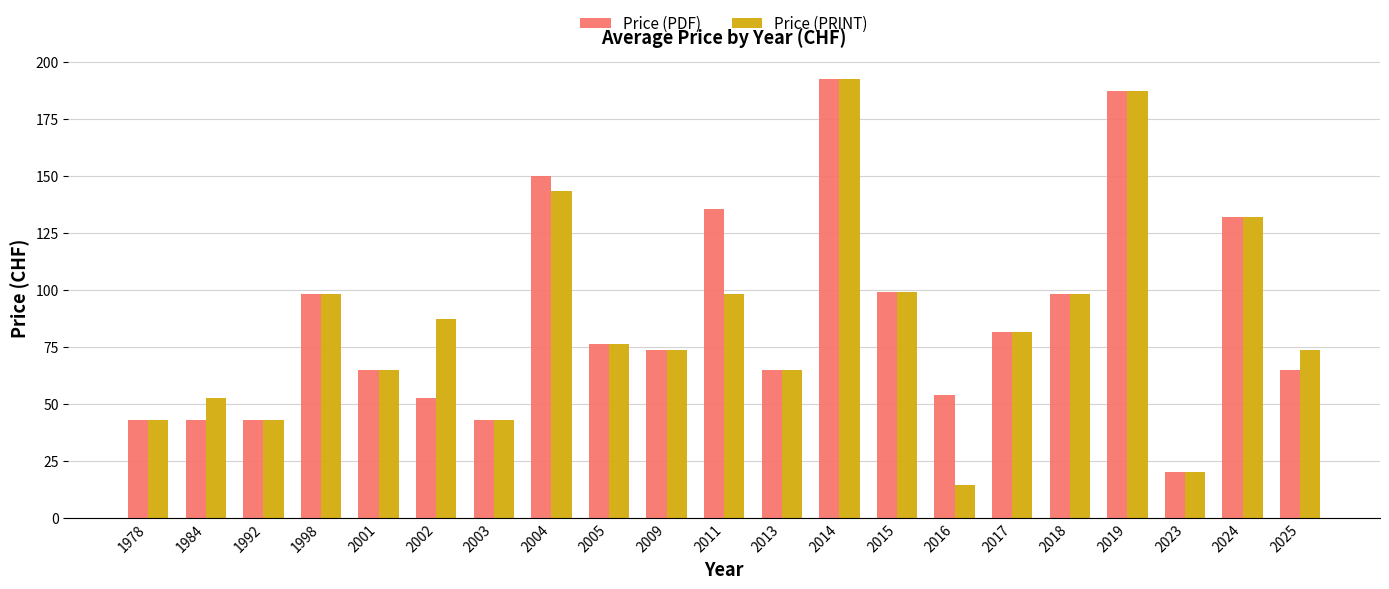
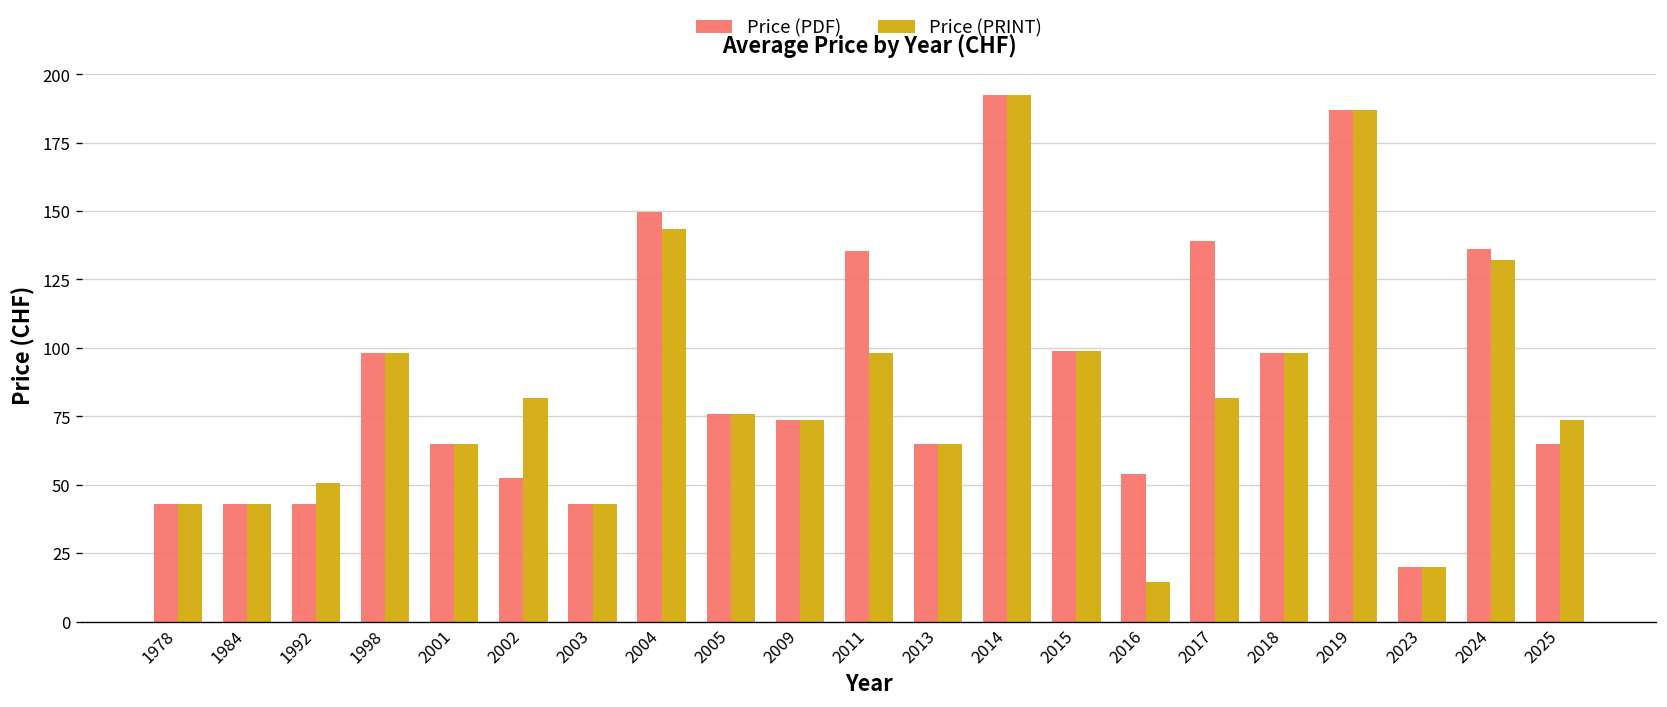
  {
    "Price (PDF)": {
      "1978": 43,
      "1984": 43,
      "1992": 43,
      "1998": 98,
      "2001": 65,
      "2002": 53,
      "2003": 43,
      "2004": 150,
      "2005": 76,
      "2009": 74,
      "2011": 136,
      "2013": 65,
      "2014": 193,
      "2015": 99,
      "2016": 54,
-     "2017": 82,
+     "2017": 139,
      "2018": 98,
      "2019": 187,
      "2023": 20,
-     "2024": 132,
+     "2024": 136,
      "2025": 65
    },
    "Price (PRINT)": {
      "1978": 43,
-     "1984": 52,
-     "1992": 43,
+     "1984": 43,
+     "1992": 51,
      "1998": 98,
      "2001": 65,
-     "2002": 87,
+     "2002": 82,
      "2003": 43,
      "2004": 144,
      "2005": 76,
      "2009": 74,
      "2011": 98,
      "2013": 65,
      "2014": 193,
      "2015": 99,
      "2016": 15,
      "2017": 82,
      "2018": 98,
      "2019": 187,
      "2023": 20,
      "2024": 132,
      "2025": 74
    }
  }
